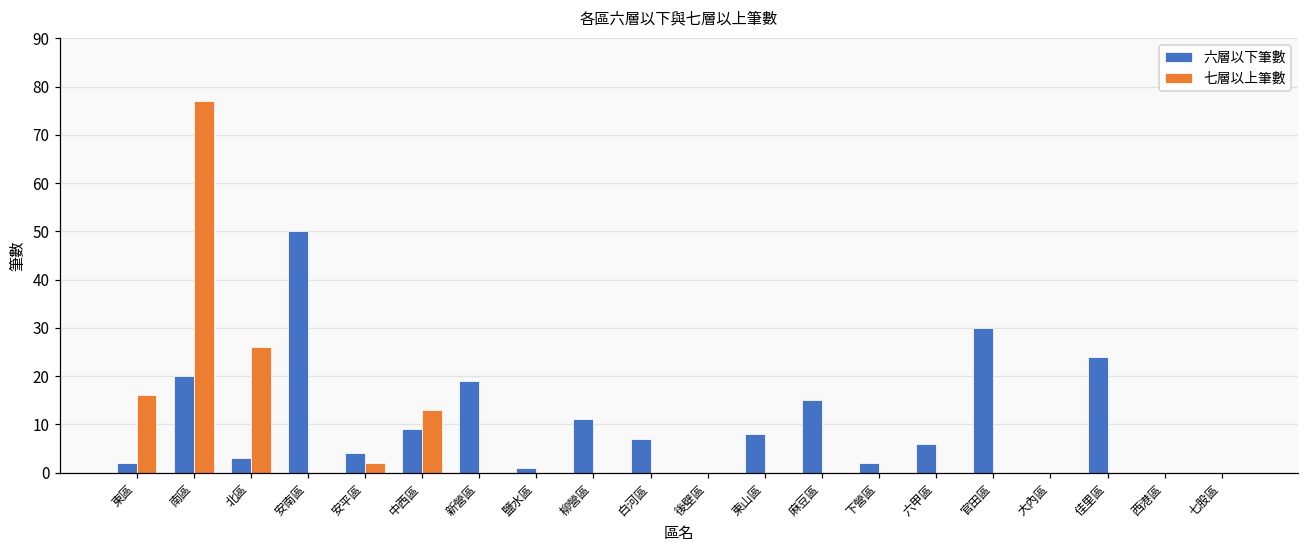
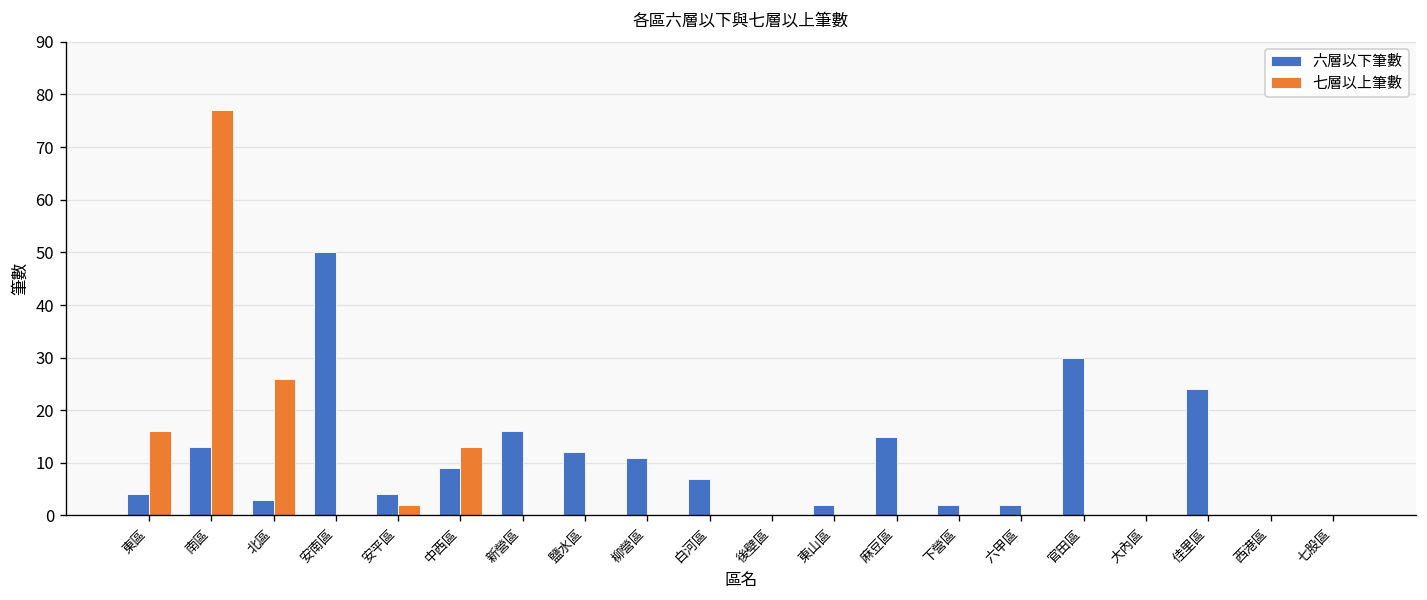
  {
    "六層以下筆數": {
-     "東區": 2,
-     "南區": 20,
+     "東區": 4,
+     "南區": 13,
      "北區": 3,
      "安南區": 50,
      "安平區": 4,
      "中西區": 9,
-     "新營區": 19,
-     "鹽水區": 1,
+     "新營區": 16,
+     "鹽水區": 12,
      "柳營區": 11,
      "白河區": 7,
      "後壁區": 0,
-     "東山區": 8,
+     "東山區": 2,
      "麻豆區": 15,
      "下營區": 2,
-     "六甲區": 6,
+     "六甲區": 2,
      "官田區": 30,
      "大內區": 0,
      "佳里區": 24,
      "西港區": 0,
      "七股區": 0
    },
    "七層以上筆數": {
      "東區": 16,
      "南區": 77,
      "北區": 26,
      "安南區": 0,
      "安平區": 2,
      "中西區": 13,
      "新營區": 0,
      "鹽水區": 0,
      "柳營區": 0,
      "白河區": 0,
      "後壁區": 0,
      "東山區": 0,
      "麻豆區": 0,
      "下營區": 0,
      "六甲區": 0,
      "官田區": 0,
      "大內區": 0,
      "佳里區": 0,
      "西港區": 0,
      "七股區": 0
    }
  }
